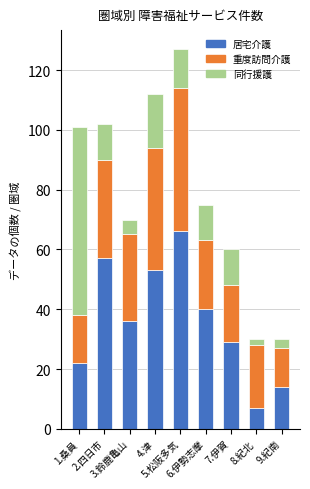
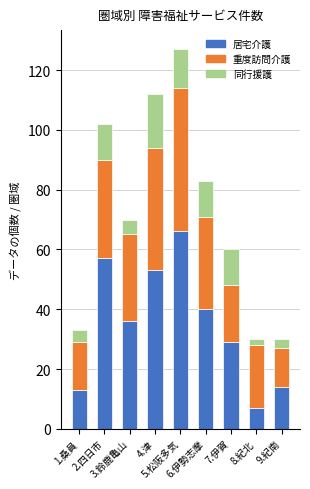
  {
    "居宅介護": {
-     "1.桑員": 22,
+     "1.桑員": 13,
      "2.四日市": 57,
      "3.鈴鹿亀山": 36,
      "4.津": 53,
      "5.松阪多気": 66,
      "6.伊勢志摩": 40,
      "7.伊賀": 29,
      "8.紀北": 7,
      "9.紀南": 14
    },
    "重度訪問介護": {
      "1.桑員": 16,
      "2.四日市": 33,
      "3.鈴鹿亀山": 29,
      "4.津": 41,
      "5.松阪多気": 48,
-     "6.伊勢志摩": 23,
+     "6.伊勢志摩": 31,
      "7.伊賀": 19,
      "8.紀北": 21,
      "9.紀南": 13
    },
    "同行援護": {
-     "1.桑員": 63,
+     "1.桑員": 4,
      "2.四日市": 12,
      "3.鈴鹿亀山": 5,
      "4.津": 18,
      "5.松阪多気": 13,
      "6.伊勢志摩": 12,
      "7.伊賀": 12,
      "8.紀北": 2,
      "9.紀南": 3
    }
  }
